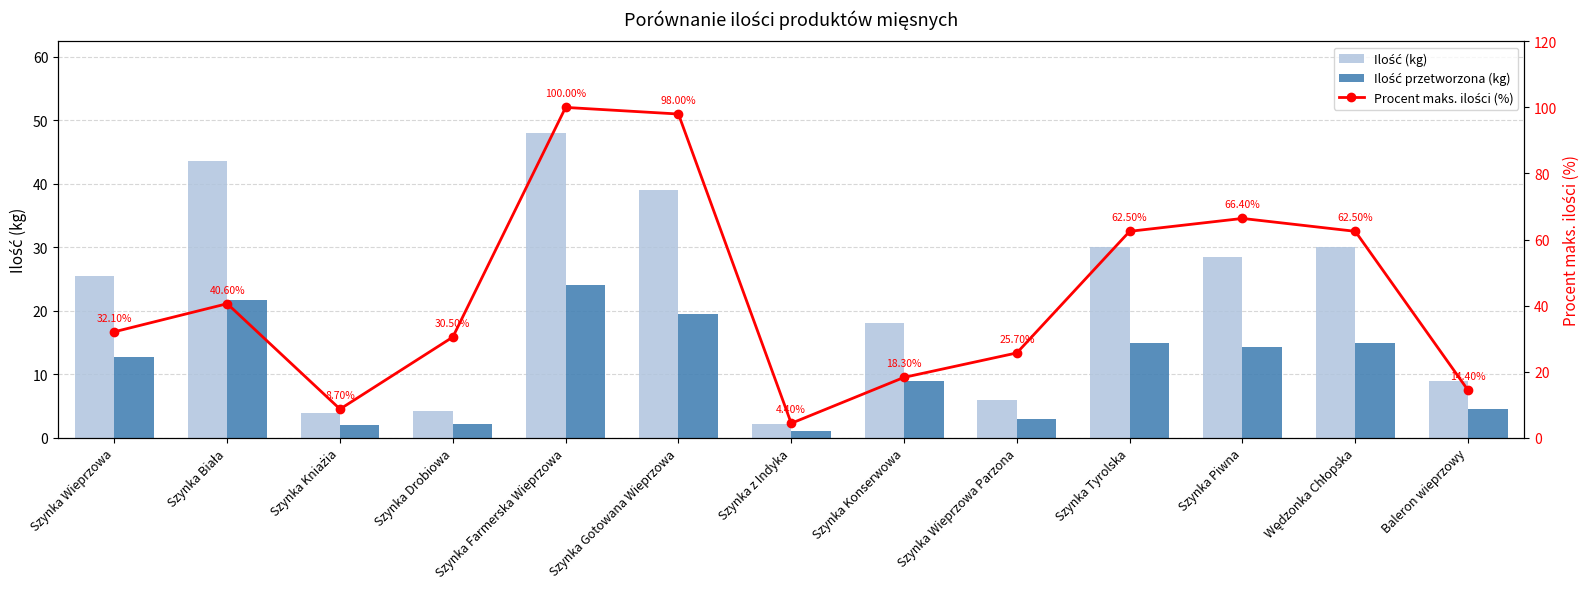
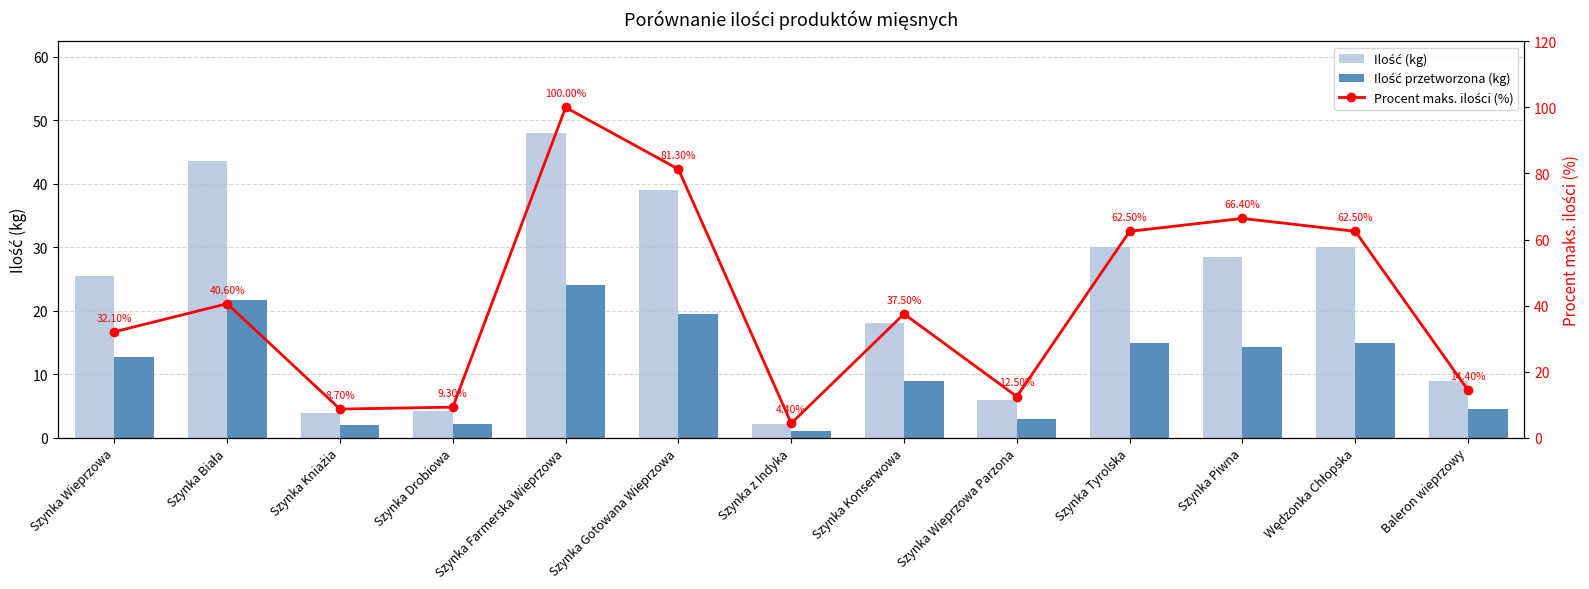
  {
    "Procent maks. ilości (%)": {
      "Szynka Wieprzowa": "32.10%",
      "Szynka Biała": "40.60%",
      "Szynka Kniażia": "8.70%",
-     "Szynka Drobiowa": "30.50%",
+     "Szynka Drobiowa": "9.30%",
      "Szynka Farmerska Wieprzowa": "100.00%",
-     "Szynka Gotowana Wieprzowa": "98.00%",
+     "Szynka Gotowana Wieprzowa": "81.30%",
      "Szynka z Indyka": "4.40%",
-     "Szynka Konserwowa": "18.30%",
-     "Szynka Wieprzowa Parzona": "25.70%",
+     "Szynka Konserwowa": "37.50%",
+     "Szynka Wieprzowa Parzona": "12.50%",
      "Szynka Tyrolska": "62.50%",
      "Szynka Piwna": "66.40%",
      "Wędzonka Chłopska": "62.50%",
      "Baleron wieprzowy": "14.40%"
    }
  }
